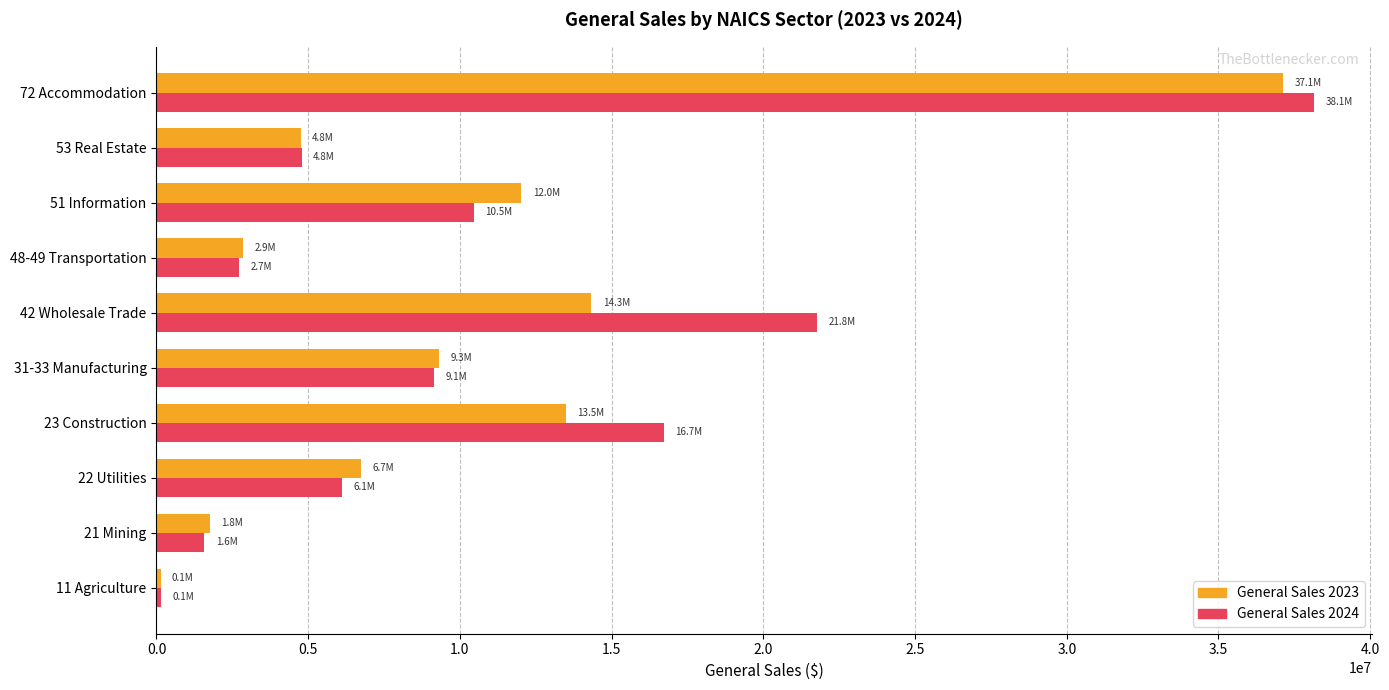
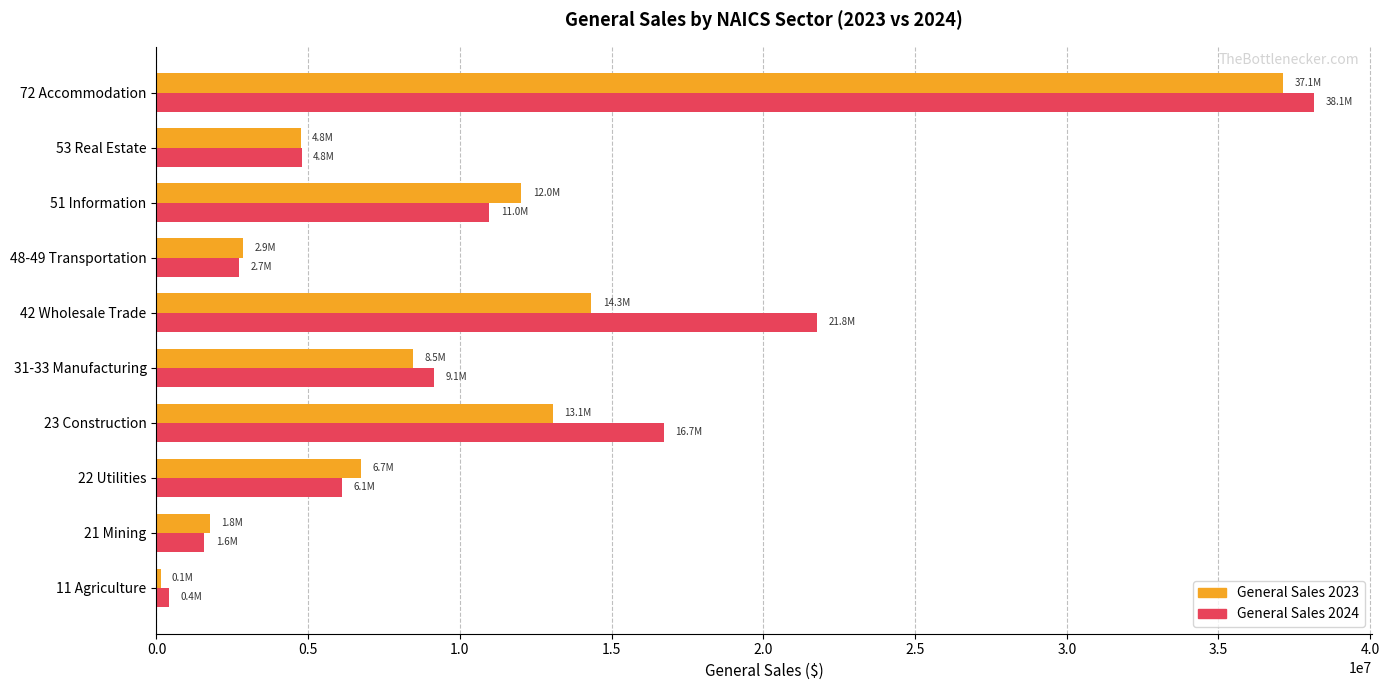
  {
    "General Sales 2023": {
      "72 Accommodation": "37.1M",
      "53 Real Estate": "4.8M",
      "51 Information": "12.0M",
      "48-49 Transportation": "2.9M",
      "42 Wholesale Trade": "14.3M",
-     "31-33 Manufacturing": "9.3M",
-     "23 Construction": "13.5M",
+     "31-33 Manufacturing": "8.5M",
+     "23 Construction": "13.1M",
      "22 Utilities": "6.7M",
      "21 Mining": "1.8M",
      "11 Agriculture": "0.1M"
    },
    "General Sales 2024": {
      "72 Accommodation": "38.1M",
      "53 Real Estate": "4.8M",
-     "51 Information": "10.5M",
+     "51 Information": "11.0M",
      "48-49 Transportation": "2.7M",
      "42 Wholesale Trade": "21.8M",
      "31-33 Manufacturing": "9.1M",
      "23 Construction": "16.7M",
      "22 Utilities": "6.1M",
      "21 Mining": "1.6M",
-     "11 Agriculture": "0.1M"
+     "11 Agriculture": "0.4M"
    }
  }
